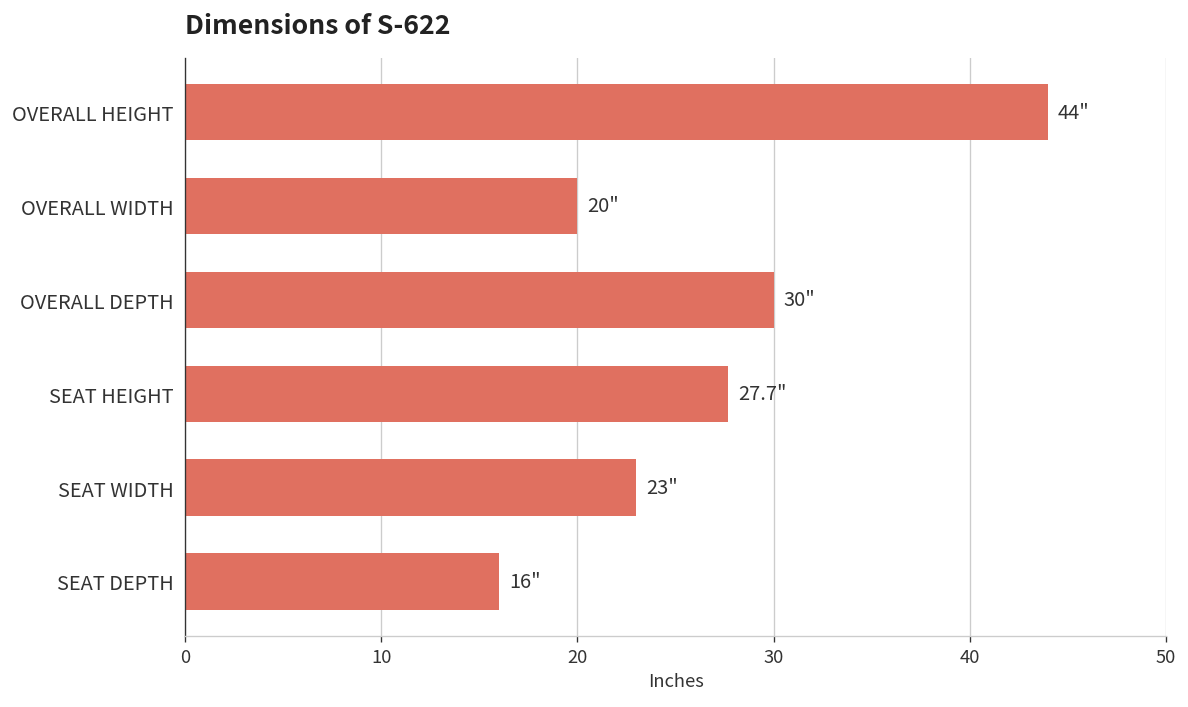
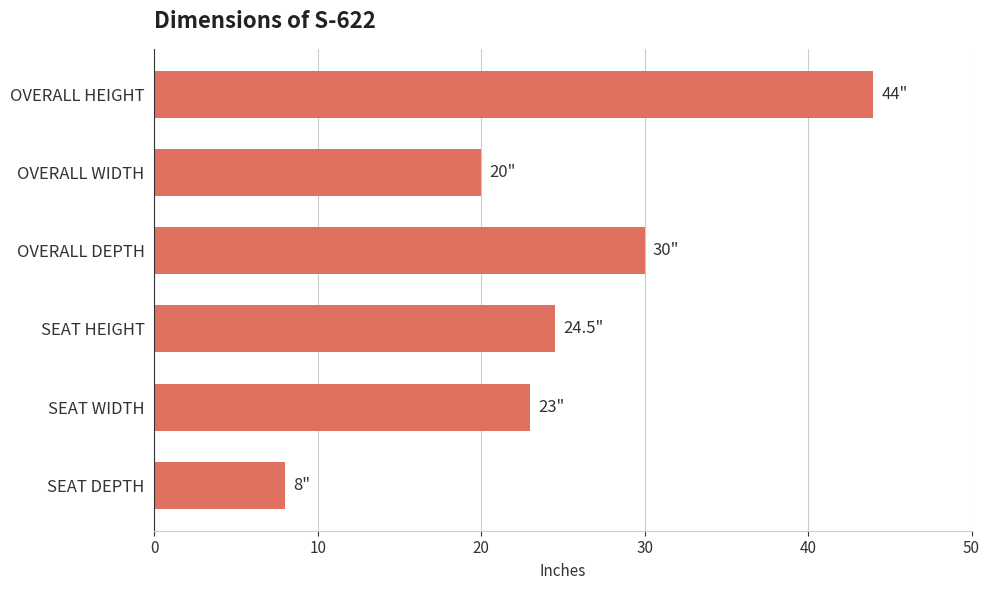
  {
    "OVERALL HEIGHT": "44\"",
    "OVERALL WIDTH": "20\"",
    "OVERALL DEPTH": "30\"",
-   "SEAT HEIGHT": "27.7\"",
+   "SEAT HEIGHT": "24.5\"",
    "SEAT WIDTH": "23\"",
-   "SEAT DEPTH": "16\""
+   "SEAT DEPTH": "8\""
  }
